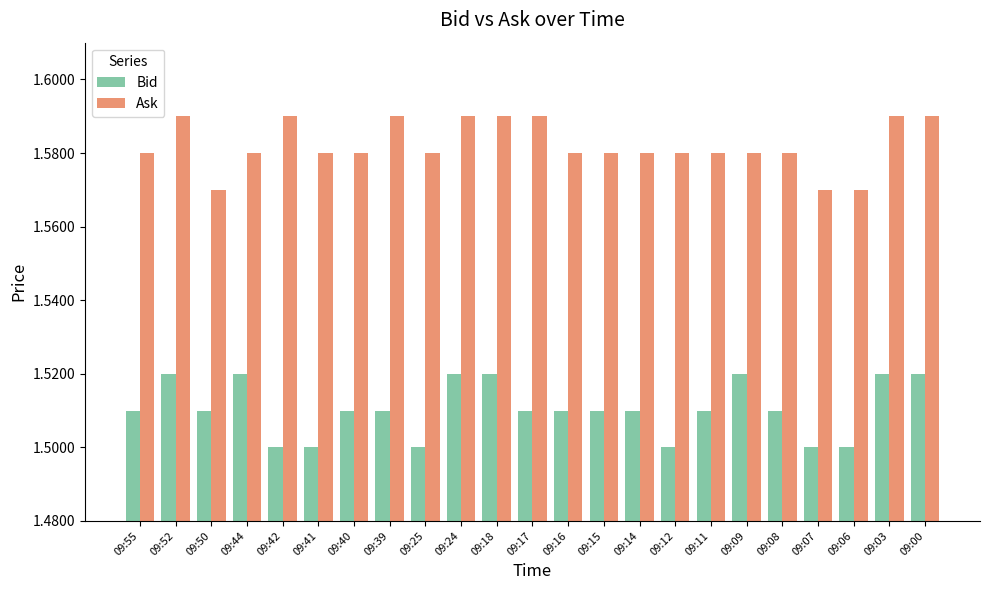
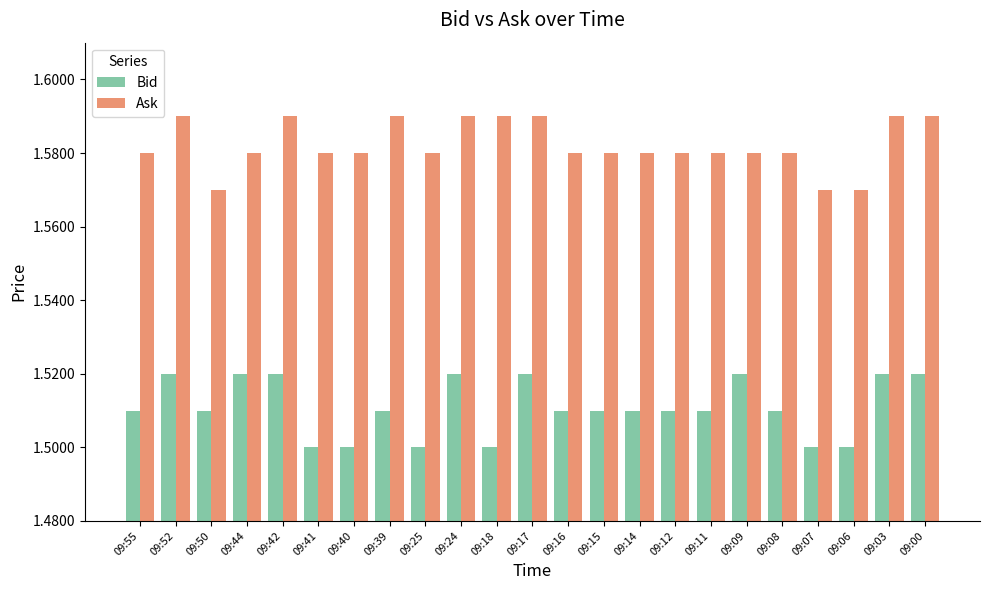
  {
    "Bid": {
      "09:55": 1.51,
      "09:52": 1.52,
      "09:50": 1.51,
      "09:44": 1.52,
-     "09:42": 1.50,
+     "09:42": 1.52,
      "09:41": 1.50,
-     "09:40": 1.51,
+     "09:40": 1.50,
      "09:39": 1.51,
      "09:25": 1.50,
      "09:24": 1.52,
-     "09:18": 1.52,
-     "09:17": 1.51,
+     "09:18": 1.50,
+     "09:17": 1.52,
      "09:16": 1.51,
      "09:15": 1.51,
      "09:14": 1.51,
-     "09:12": 1.50,
+     "09:12": 1.51,
      "09:11": 1.51,
      "09:09": 1.52,
      "09:08": 1.51,
      "09:07": 1.50,
      "09:06": 1.50,
      "09:03": 1.52,
      "09:00": 1.52
    },
    "Ask": {
      "09:55": 1.58,
      "09:52": 1.59,
      "09:50": 1.57,
      "09:44": 1.58,
      "09:42": 1.59,
      "09:41": 1.58,
      "09:40": 1.58,
      "09:39": 1.59,
      "09:25": 1.58,
      "09:24": 1.59,
      "09:18": 1.59,
      "09:17": 1.59,
      "09:16": 1.58,
      "09:15": 1.58,
      "09:14": 1.58,
      "09:12": 1.58,
      "09:11": 1.58,
      "09:09": 1.58,
      "09:08": 1.58,
      "09:07": 1.57,
      "09:06": 1.57,
      "09:03": 1.59,
      "09:00": 1.59
    }
  }
